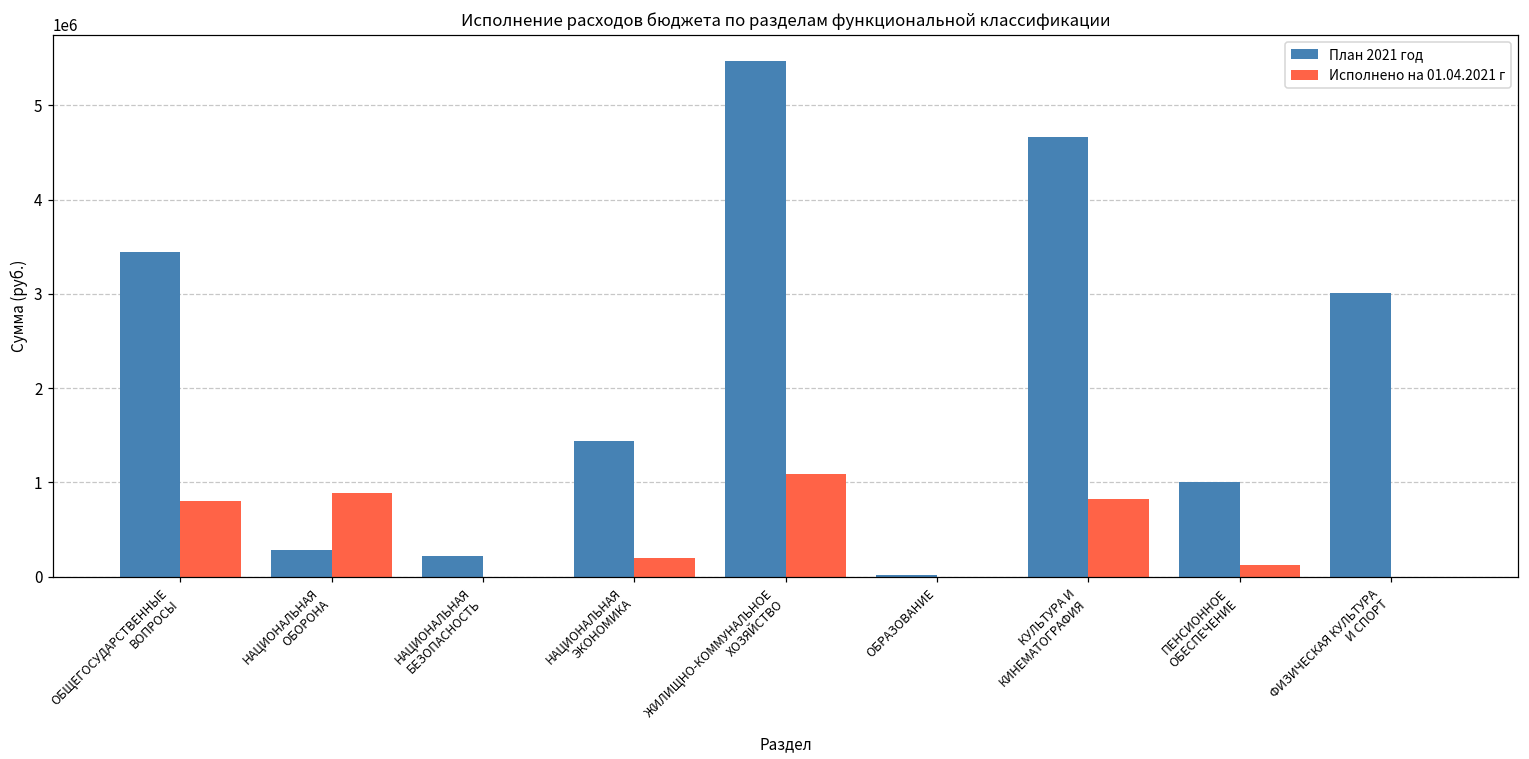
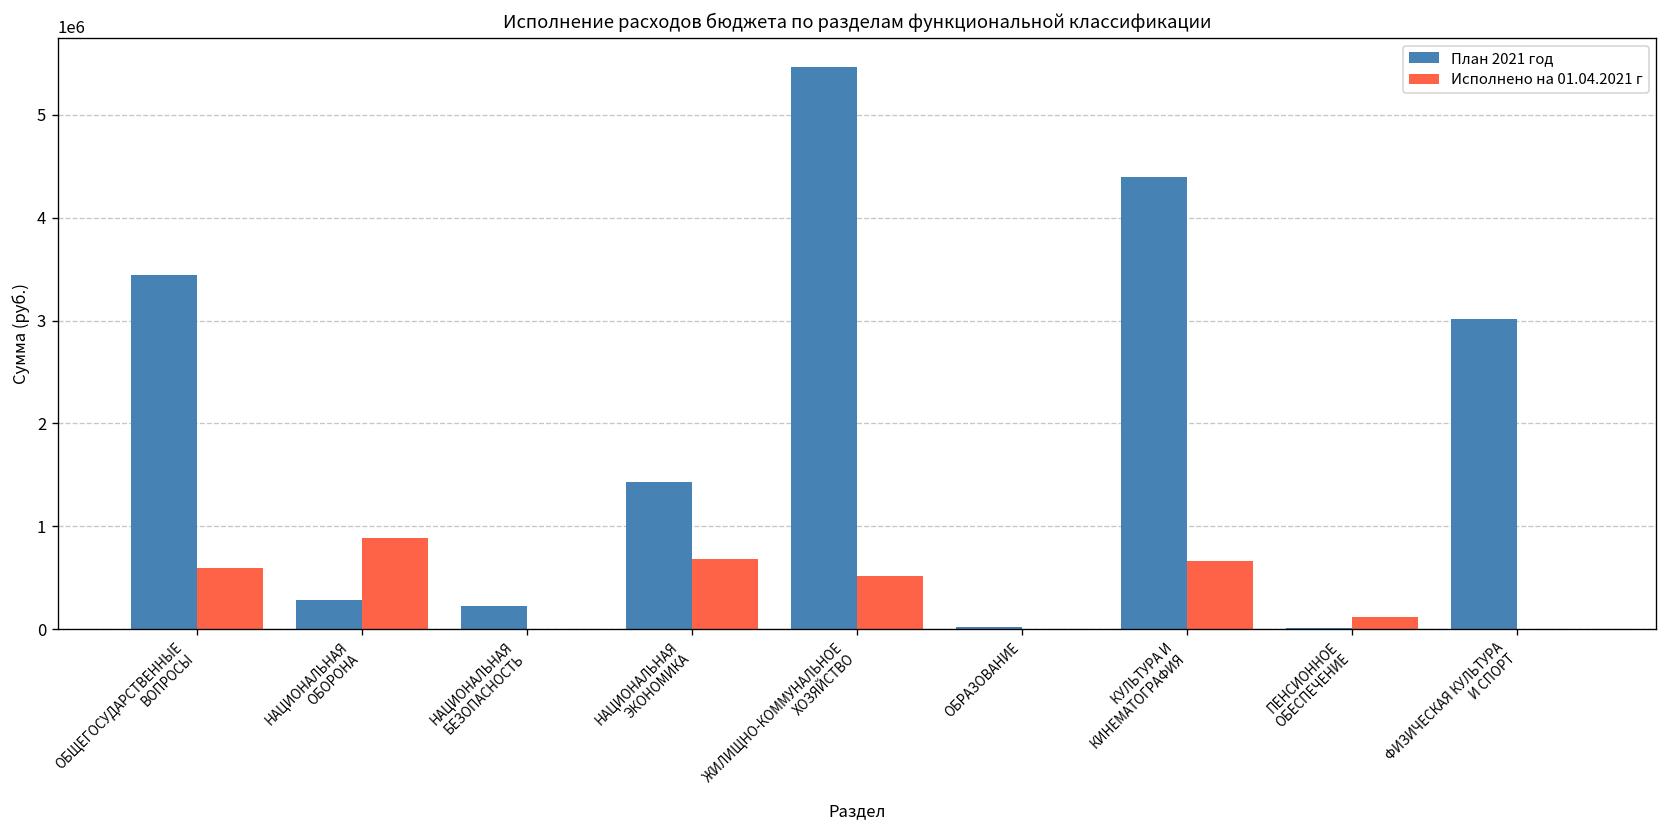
  {
    "План 2021 год": {
      "ОБЩЕГОСУДАРСТВЕННЫЕ ВОПРОСЫ": 3400000,
      "НАЦИОНАЛЬНАЯ ОБОРОНА": 300000,
      "НАЦИОНАЛЬНАЯ БЕЗОПАСНОСТЬ": 200000,
      "НАЦИОНАЛЬНАЯ ЭКОНОМИКА": 1400000,
      "ЖИЛИЩНО-КОММУНАЛЬНОЕ ХОЗЯЙСТВО": 5500000,
-     "КУЛЬТУРА И КИНЕМАТОГРАФИЯ": 4700000,
-     "ПЕНСИОННОЕ ОБЕСПЕЧЕНИЕ": 1000000,
+     "КУЛЬТУРА И КИНЕМАТОГРАФИЯ": 4400000,
+     "ПЕНСИОННОЕ ОБЕСПЕЧЕНИЕ": 0,
      "ФИЗИЧЕСКАЯ КУЛЬТУРА И СПОРТ": 3000000
    },
    "Исполнено на 01.04.2021 г": {
-     "ОБЩЕГОСУДАРСТВЕННЫЕ ВОПРОСЫ": 800000,
+     "ОБЩЕГОСУДАРСТВЕННЫЕ ВОПРОСЫ": 600000,
      "НАЦИОНАЛЬНАЯ ОБОРОНА": 900000,
      "НАЦИОНАЛЬНАЯ БЕЗОПАСНОСТЬ": 0,
-     "НАЦИОНАЛЬНАЯ ЭКОНОМИКА": 200000,
-     "ЖИЛИЩНО-КОММУНАЛЬНОЕ ХОЗЯЙСТВО": 1100000,
+     "НАЦИОНАЛЬНАЯ ЭКОНОМИКА": 700000,
+     "ЖИЛИЩНО-КОММУНАЛЬНОЕ ХОЗЯЙСТВО": 500000,
      "ОБРАЗОВАНИЕ": 0,
-     "КУЛЬТУРА И КИНЕМАТОГРАФИЯ": 800000,
+     "КУЛЬТУРА И КИНЕМАТОГРАФИЯ": 700000,
      "ПЕНСИОННОЕ ОБЕСПЕЧЕНИЕ": 100000,
      "ФИЗИЧЕСКАЯ КУЛЬТУРА И СПОРТ": 0
    }
  }
